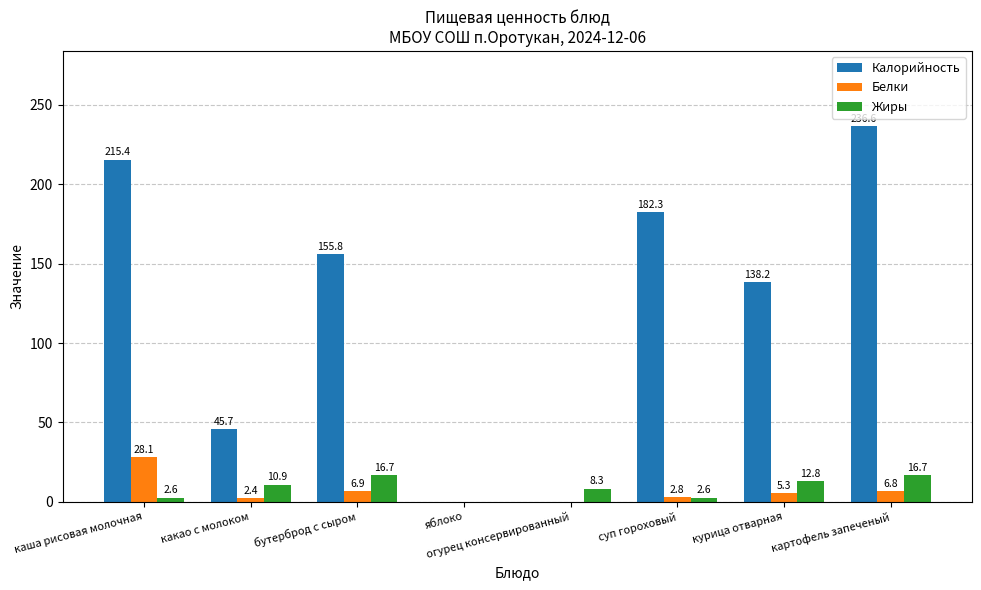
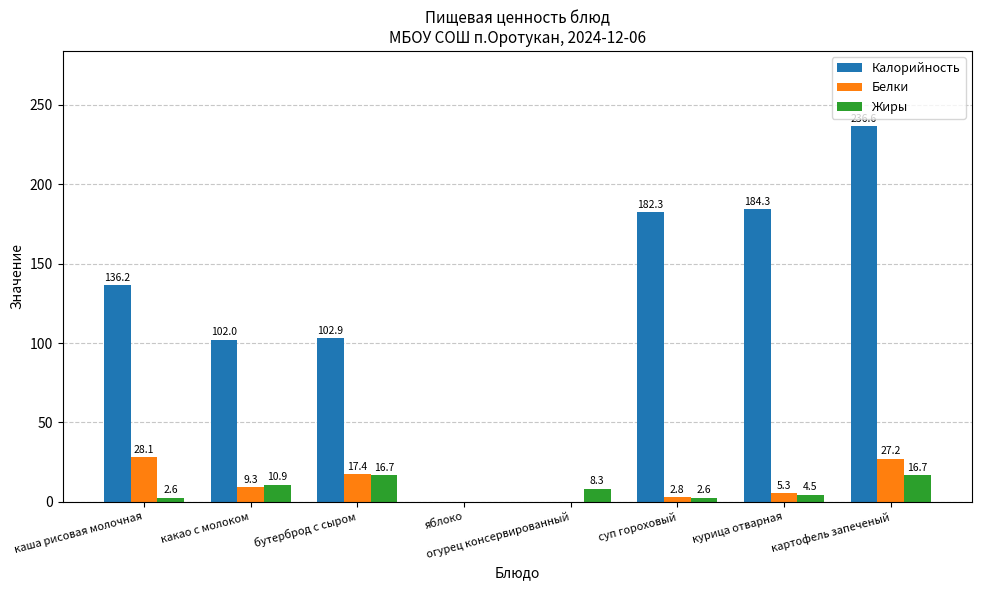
  {
    "Калорийность": {
-     "каша рисовая молочная": 215.4,
-     "какао с молоком": 45.7,
-     "бутерброд с сыром": 155.8,
+     "каша рисовая молочная": 136.2,
+     "какао с молоком": 102.0,
+     "бутерброд с сыром": 102.9,
      "суп гороховый": 182.3,
-     "курица отварная": 138.2
+     "курица отварная": 184.3
    },
    "Белки": {
      "каша рисовая молочная": 28.1,
-     "какао с молоком": 2.4,
-     "бутерброд с сыром": 6.9,
+     "какао с молоком": 9.3,
+     "бутерброд с сыром": 17.4,
      "суп гороховый": 2.8,
      "курица отварная": 5.3,
-     "картофель запеченый": 6.8
+     "картофель запеченый": 27.2
    },
    "Жиры": {
      "каша рисовая молочная": 2.6,
      "какао с молоком": 10.9,
      "бутерброд с сыром": 16.7,
      "огурец консервированный": 8.3,
      "суп гороховый": 2.6,
-     "курица отварная": 12.8,
+     "курица отварная": 4.5,
      "картофель запеченый": 16.7
    }
  }
